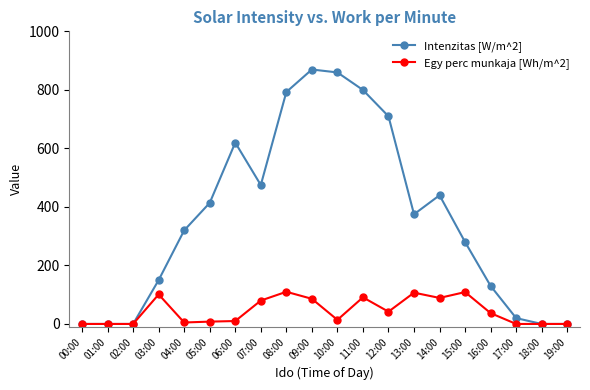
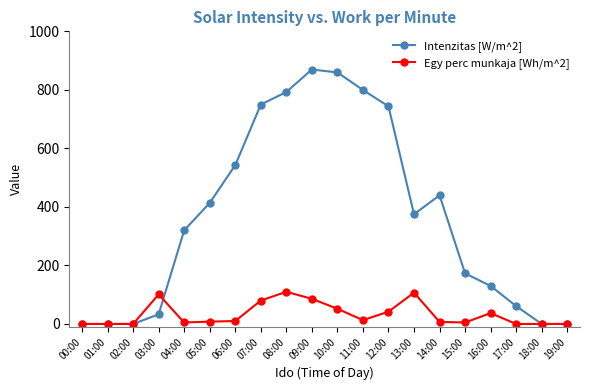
  {
    "Intenzitas [W/m^2]": {
-     "03:00": 150,
+     "03:00": 30,
      "04:00": 320,
      "05:00": 410,
-     "06:00": 620,
-     "07:00": 480,
+     "06:00": 540,
+     "07:00": 750,
      "08:00": 790,
      "09:00": 870,
      "10:00": 860,
      "11:00": 800,
-     "12:00": 710,
+     "12:00": 740,
      "13:00": 380,
      "14:00": 440,
-     "15:00": 280,
+     "15:00": 170,
      "16:00": 130,
-     "17:00": 20
+     "17:00": 60
    },
    "Egy perc munkaja [Wh/m^2]": {
      "03:00": 100,
      "04:00": 10,
      "05:00": 10,
      "06:00": 10,
      "07:00": 80,
      "08:00": 110,
      "09:00": 90,
-     "10:00": 10,
-     "11:00": 90,
+     "10:00": 50,
+     "11:00": 10,
      "12:00": 40,
      "13:00": 110,
-     "14:00": 90,
-     "15:00": 110,
+     "14:00": 10,
+     "15:00": 10,
      "16:00": 40,
      "17:00": 0
    }
  }
